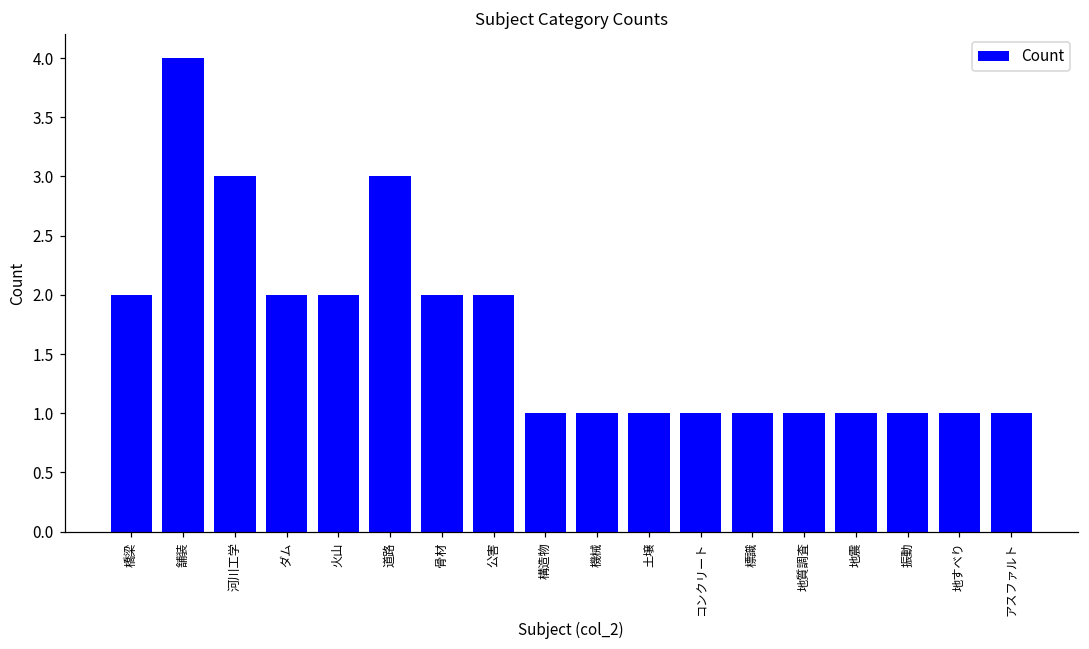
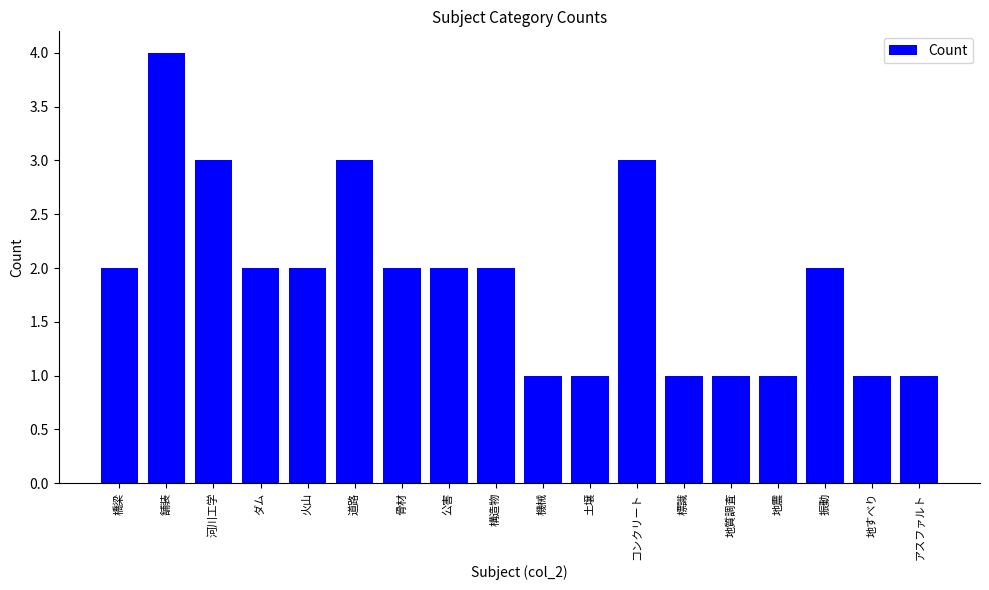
  {
    "橋梁": 2,
    "舗装": 4,
    "河川工学": 3,
    "ダム": 2,
    "火山": 2,
    "道路": 3,
    "骨材": 2,
    "公害": 2,
-   "構造物": 1,
+   "構造物": 2,
    "機械": 1,
    "土壌": 1,
-   "コンクリート": 1,
+   "コンクリート": 3,
    "標識": 1,
    "地質調査": 1,
    "地震": 1,
-   "振動": 1,
+   "振動": 2,
    "地すべり": 1,
    "アスファルト": 1
  }
